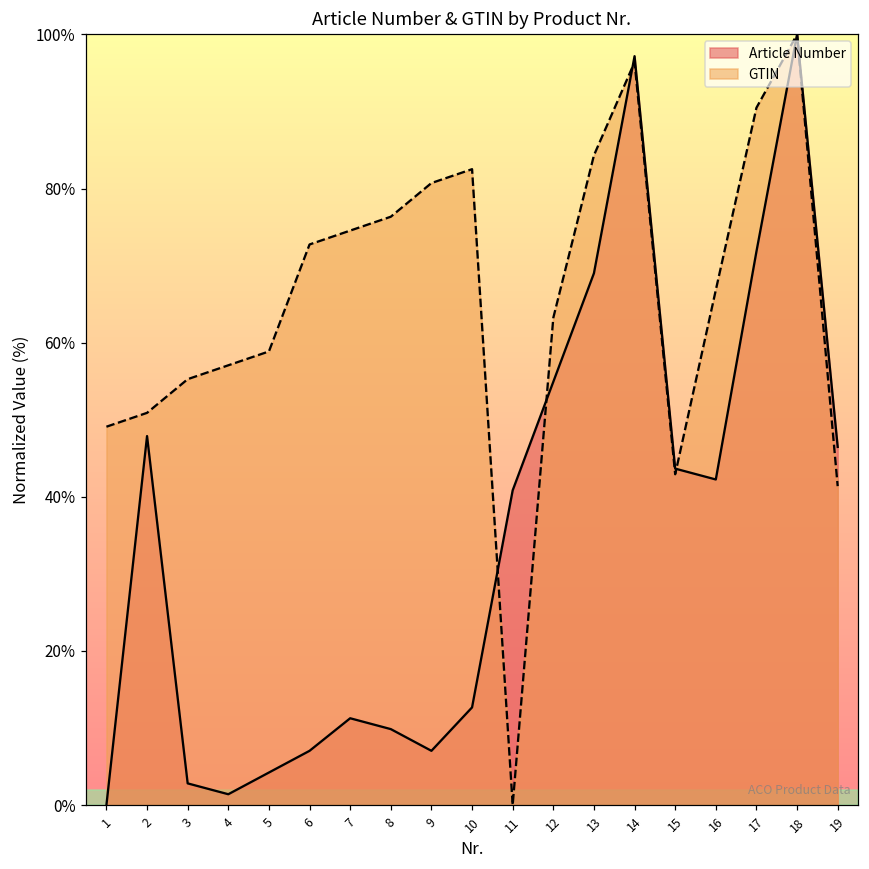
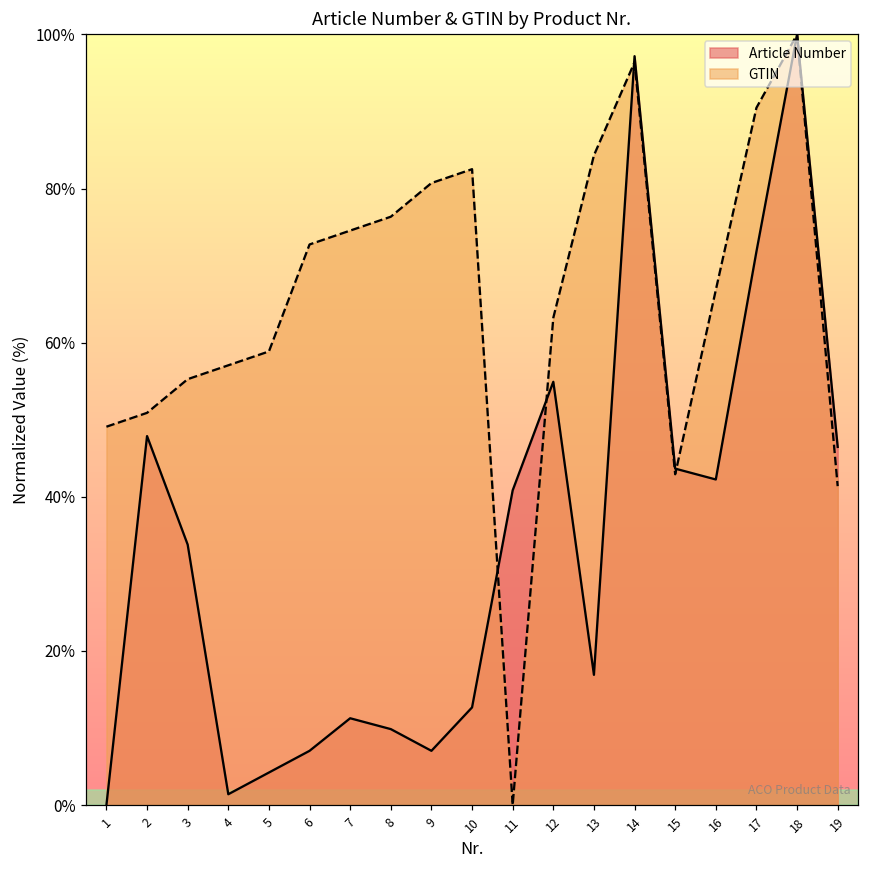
  {
    "Article Number": {
      "2": "48%",
-     "3": "3%",
+     "3": "34%",
      "5": "4%",
      "6": "7%",
      "7": "11%",
      "8": "10%",
      "9": "7%",
      "10": "13%",
      "11": "41%",
      "12": "55%",
-     "13": "69%",
+     "13": "17%",
      "14": "97%",
      "15": "44%",
      "16": "42%",
      "17": "72%",
      "19": "46%"
    },
    "GTIN": {
      "1": "49%",
      "2": "51%",
      "3": "55%",
      "4": "57%",
      "5": "59%",
      "6": "73%",
      "7": "75%",
      "8": "76%",
      "9": "81%",
      "10": "83%",
      "12": "63%",
      "13": "84%",
      "14": "96%",
      "15": "43%",
      "16": "67%",
      "17": "90%",
      "19": "41%"
    }
  }
